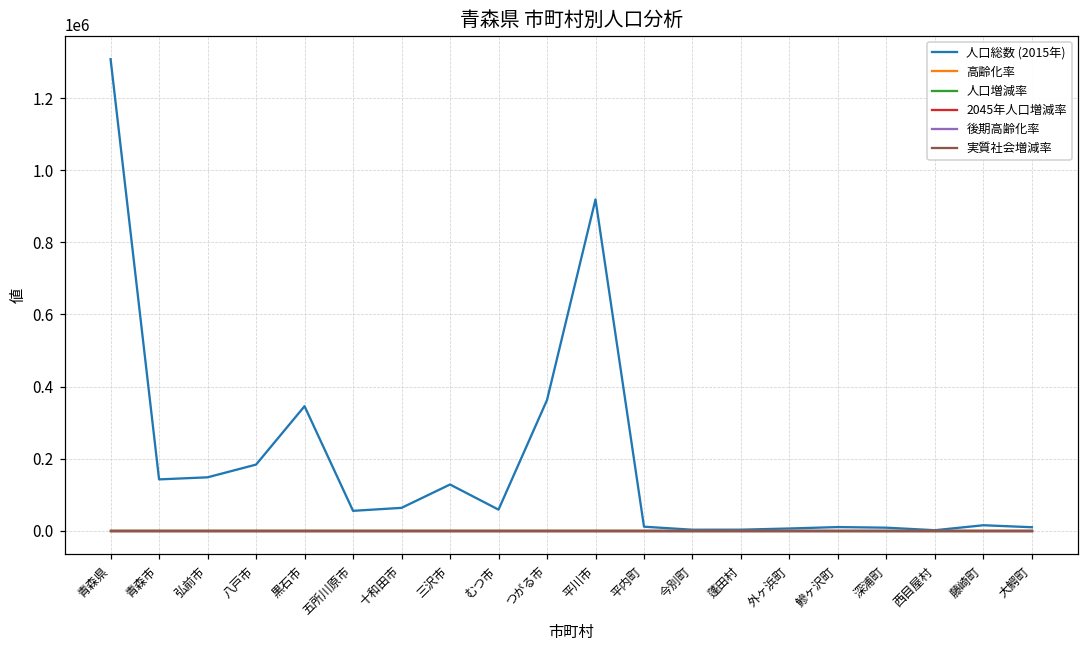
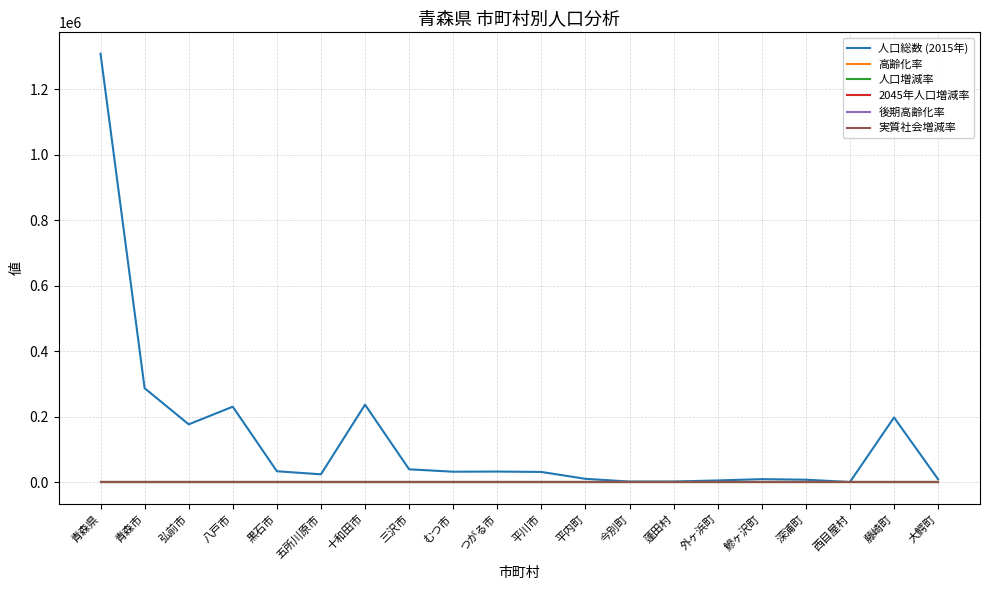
  {
    "人口総数 (2015年)": {
      "青森県": 1310000,
-     "青森市": 140000,
-     "弘前市": 150000,
-     "八戸市": 180000,
-     "黒石市": 350000,
-     "五所川原市": 60000,
-     "十和田市": 60000,
-     "三沢市": 130000,
-     "むつ市": 60000,
-     "つがる市": 360000,
-     "平川市": 920000,
+     "青森市": 290000,
+     "弘前市": 180000,
+     "八戸市": 230000,
+     "黒石市": 30000,
+     "五所川原市": 20000,
+     "十和田市": 240000,
+     "三沢市": 40000,
+     "むつ市": 30000,
+     "つがる市": 30000,
+     "平川市": 30000,
      "平内町": 10000,
      "鰺ヶ沢町": 10000,
      "深浦町": 10000,
-     "藤崎町": 20000,
+     "藤崎町": 200000,
      "大鰐町": 10000
    },
    "実質社会増減率": {
      "青森県": 0,
      "青森市": 0,
      "弘前市": 0,
      "八戸市": 0,
      "黒石市": 0,
      "五所川原市": 0,
      "十和田市": 0,
      "三沢市": 0,
      "むつ市": 0,
      "つがる市": 0,
      "平川市": 0,
      "平内町": 0,
      "鰺ヶ沢町": 0,
      "深浦町": 0,
      "藤崎町": 0,
      "大鰐町": 0
    }
  }
